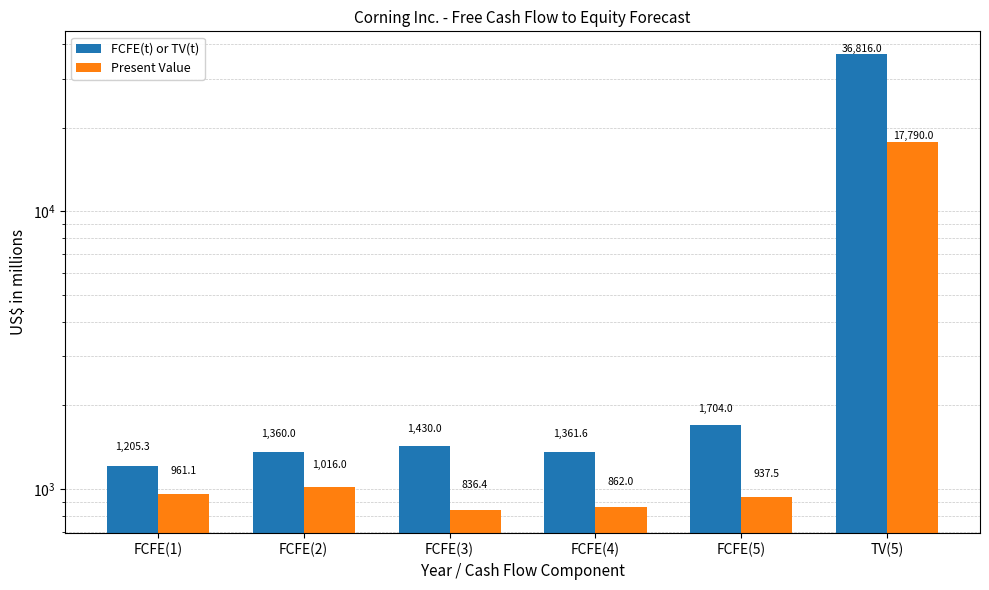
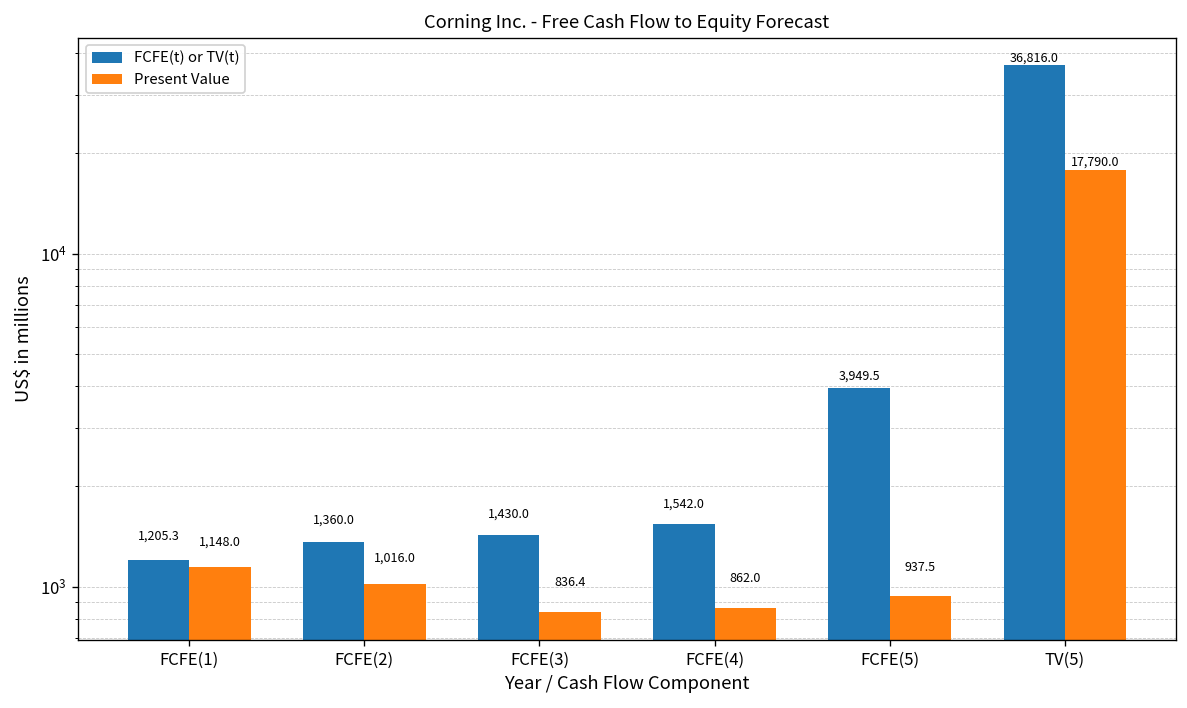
  {
    "FCFE(t) or TV(t)": {
      "FCFE(1)": "1,205.3",
      "FCFE(2)": "1,360.0",
      "FCFE(3)": "1,430.0",
-     "FCFE(4)": "1,361.6",
-     "FCFE(5)": "1,704.0",
+     "FCFE(4)": "1,542.0",
+     "FCFE(5)": "3,949.5",
      "TV(5)": "36,816.0"
    },
    "Present Value": {
-     "FCFE(1)": "961.1",
+     "FCFE(1)": "1,148.0",
      "FCFE(2)": "1,016.0",
      "FCFE(3)": "836.4",
      "FCFE(4)": "862.0",
      "FCFE(5)": "937.5",
      "TV(5)": "17,790.0"
    }
  }
